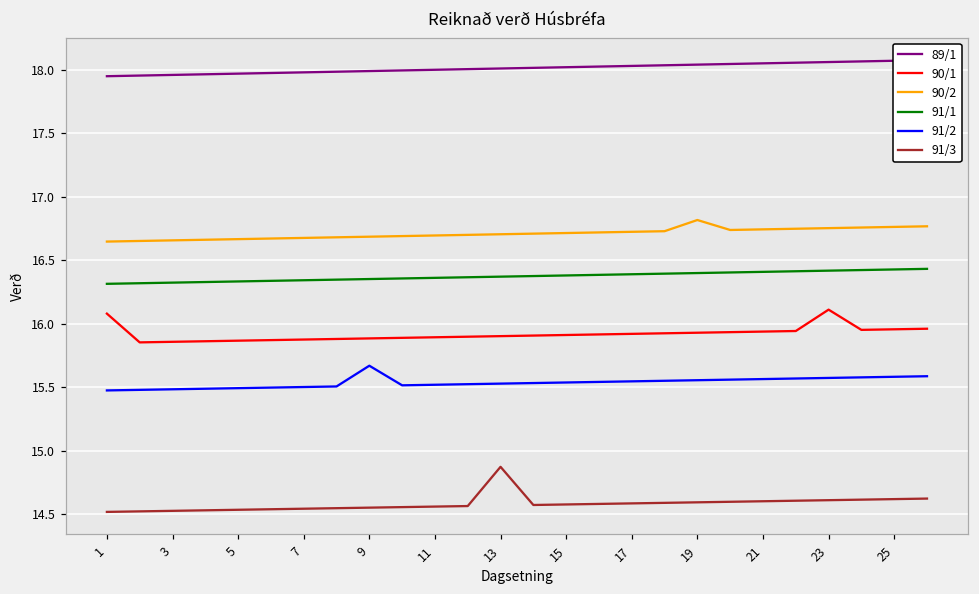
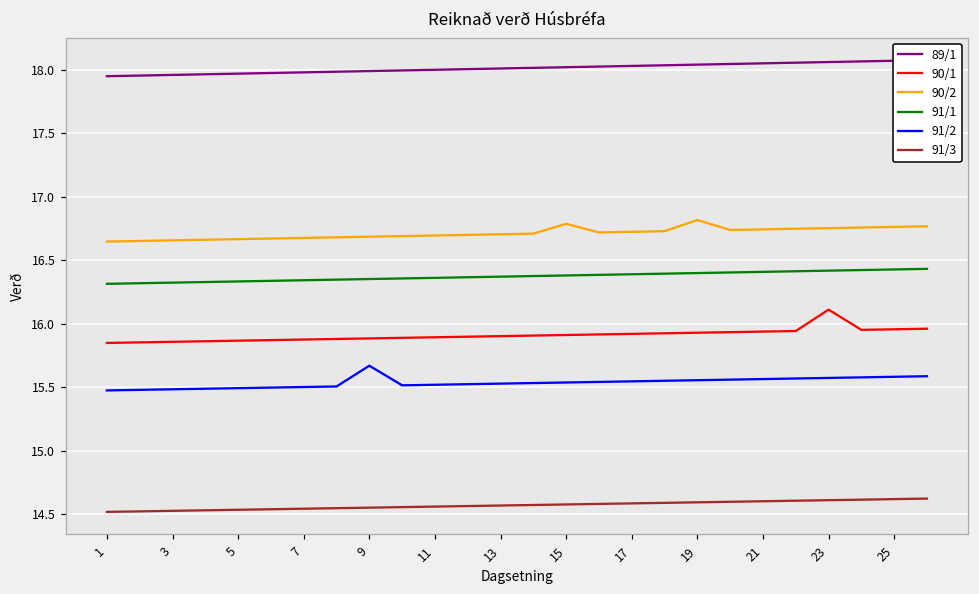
  {
    "89/1": {
      "1": 17.95,
      "3": 17.96,
      "5": 17.97,
      "7": 17.98,
      "9": 17.99,
      "11": 18.00,
      "13": 18.01,
      "15": 18.02,
      "17": 18.03,
      "19": 18.04,
      "21": 18.05,
      "23": 18.06
    },
    "90/1": {
-     "1": 16.08,
+     "1": 15.85,
      "3": 15.86,
      "5": 15.87,
      "7": 15.88,
      "9": 15.88,
      "11": 15.89,
      "13": 15.90,
      "15": 15.91,
      "17": 15.92,
      "19": 15.93,
      "21": 15.94,
      "23": 16.11,
      "25": 15.96
    },
    "90/2": {
      "1": 16.65,
      "3": 16.66,
      "5": 16.67,
      "7": 16.68,
      "9": 16.69,
      "11": 16.70,
      "13": 16.71,
-     "15": 16.71,
+     "15": 16.79,
      "17": 16.72,
      "19": 16.82,
      "21": 16.74,
      "23": 16.75,
      "25": 16.76
    },
    "91/1": {
      "1": 16.31,
      "3": 16.32,
      "5": 16.33,
      "7": 16.34,
      "9": 16.35,
      "11": 16.36,
      "13": 16.37,
      "15": 16.38,
      "17": 16.39,
      "19": 16.40,
      "21": 16.41,
      "23": 16.42,
      "25": 16.43
    },
    "91/2": {
      "1": 15.47,
      "3": 15.48,
      "5": 15.49,
      "7": 15.50,
      "9": 15.67,
      "11": 15.52,
      "13": 15.53,
      "15": 15.54,
      "17": 15.55,
      "19": 15.55,
      "21": 15.56,
      "23": 15.57,
      "25": 15.58
    },
    "91/3": {
      "1": 14.52,
      "3": 14.53,
      "5": 14.53,
      "7": 14.54,
      "9": 14.55,
      "11": 14.56,
-     "13": 14.87,
+     "13": 14.57,
      "15": 14.58,
      "17": 14.58,
      "19": 14.59,
      "21": 14.60,
      "23": 14.61,
      "25": 14.62
    }
  }
